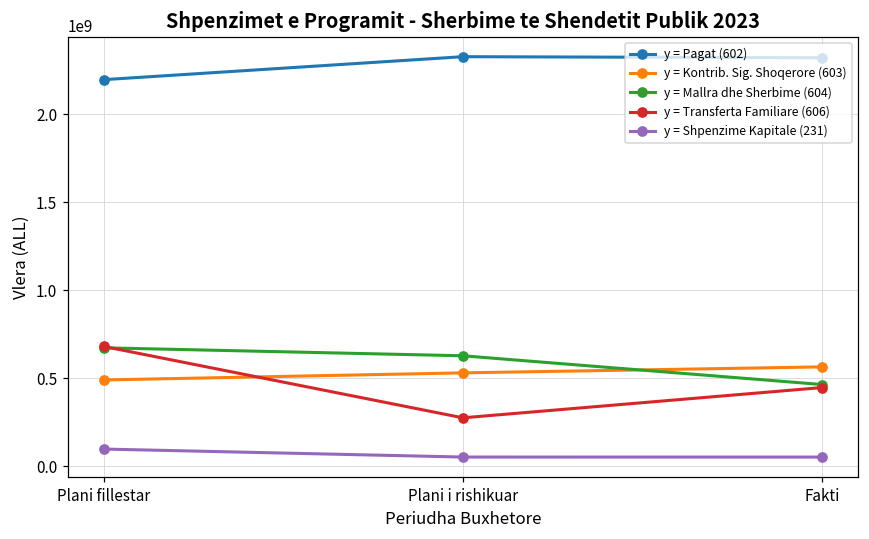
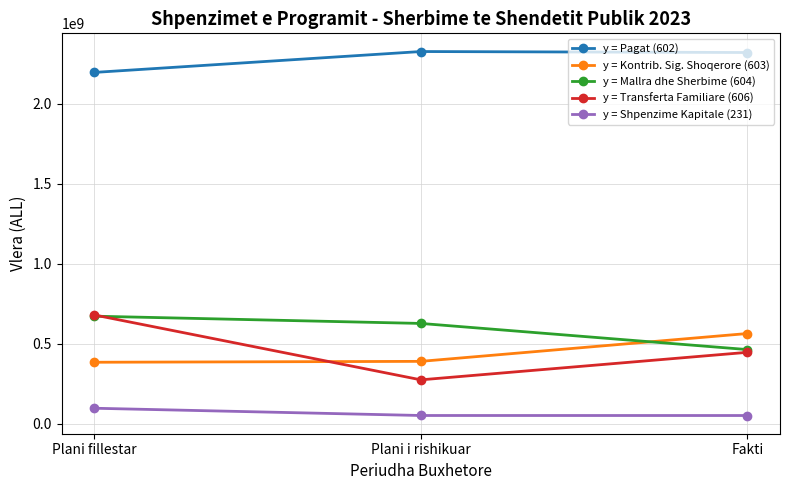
  {
    "y = Pagat (602)": {
      "Plani fillestar": 2200000000,
      "Plani i rishikuar": 2330000000
    },
    "y = Kontrib. Sig. Shoqerore (603)": {
-     "Plani fillestar": 490000000,
-     "Plani i rishikuar": 530000000,
+     "Plani fillestar": 380000000,
+     "Plani i rishikuar": 390000000,
      "Fakti": 560000000
    },
    "y = Mallra dhe Sherbime (604)": {
      "Plani i rishikuar": 630000000,
      "Fakti": 460000000
    },
    "y = Transferta Familiare (606)": {
      "Plani i rishikuar": 270000000,
      "Fakti": 450000000
    },
    "y = Shpenzime Kapitale (231)": {
      "Plani fillestar": 100000000,
      "Plani i rishikuar": 50000000,
      "Fakti": 50000000
    }
  }
